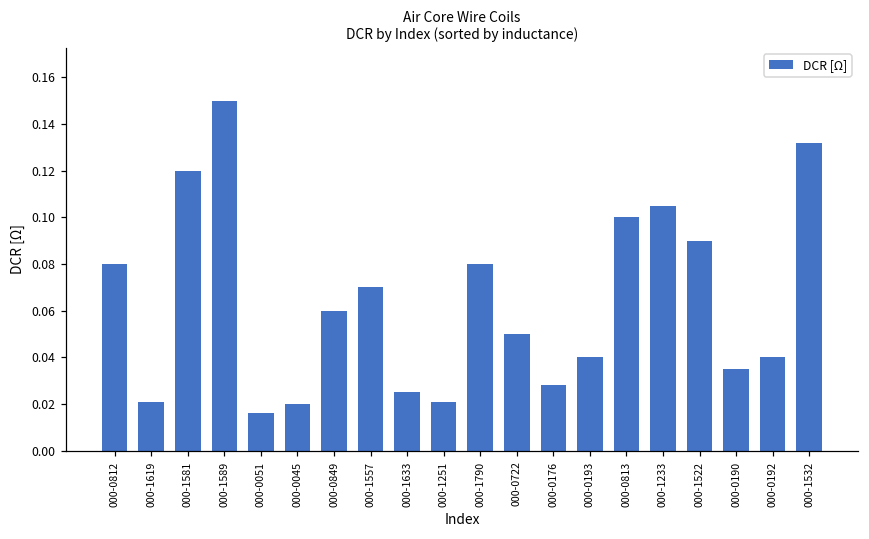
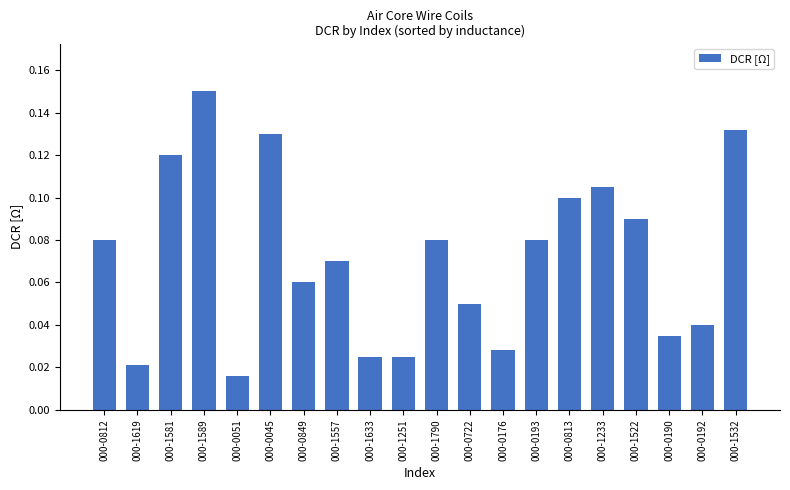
  {
    "000-0812": 0.080,
    "000-1619": 0.021,
    "000-1581": 0.120,
    "000-1589": 0.150,
    "000-0051": 0.016,
-   "000-0045": 0.02,
+   "000-0045": 0.13,
    "000-0849": 0.060,
    "000-1557": 0.070,
    "000-1633": 0.025,
-   "000-1251": 0.021,
+   "000-1251": 0.025,
    "000-1790": 0.080,
    "000-0722": 0.050,
    "000-0176": 0.028,
-   "000-0193": 0.04,
+   "000-0193": 0.08,
    "000-0813": 0.100,
    "000-1233": 0.105,
    "000-1522": 0.090,
    "000-0190": 0.035,
    "000-0192": 0.040,
    "000-1532": 0.132
  }
